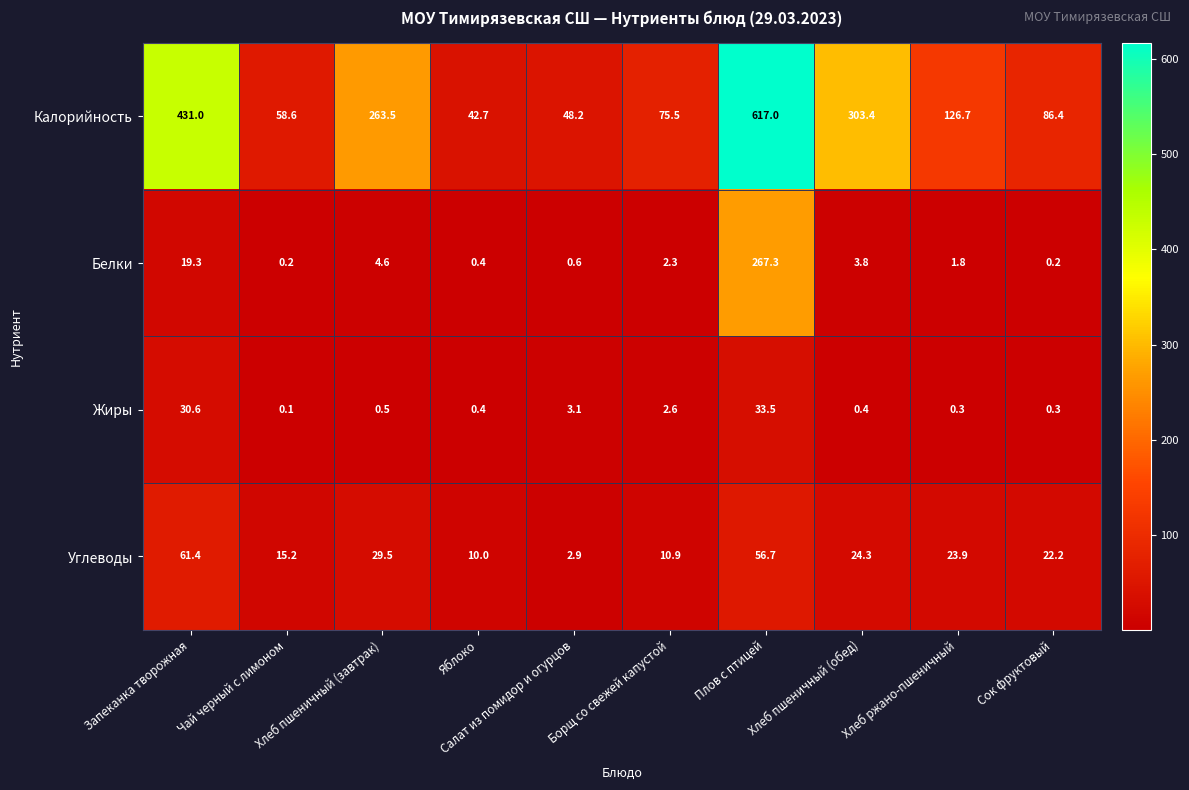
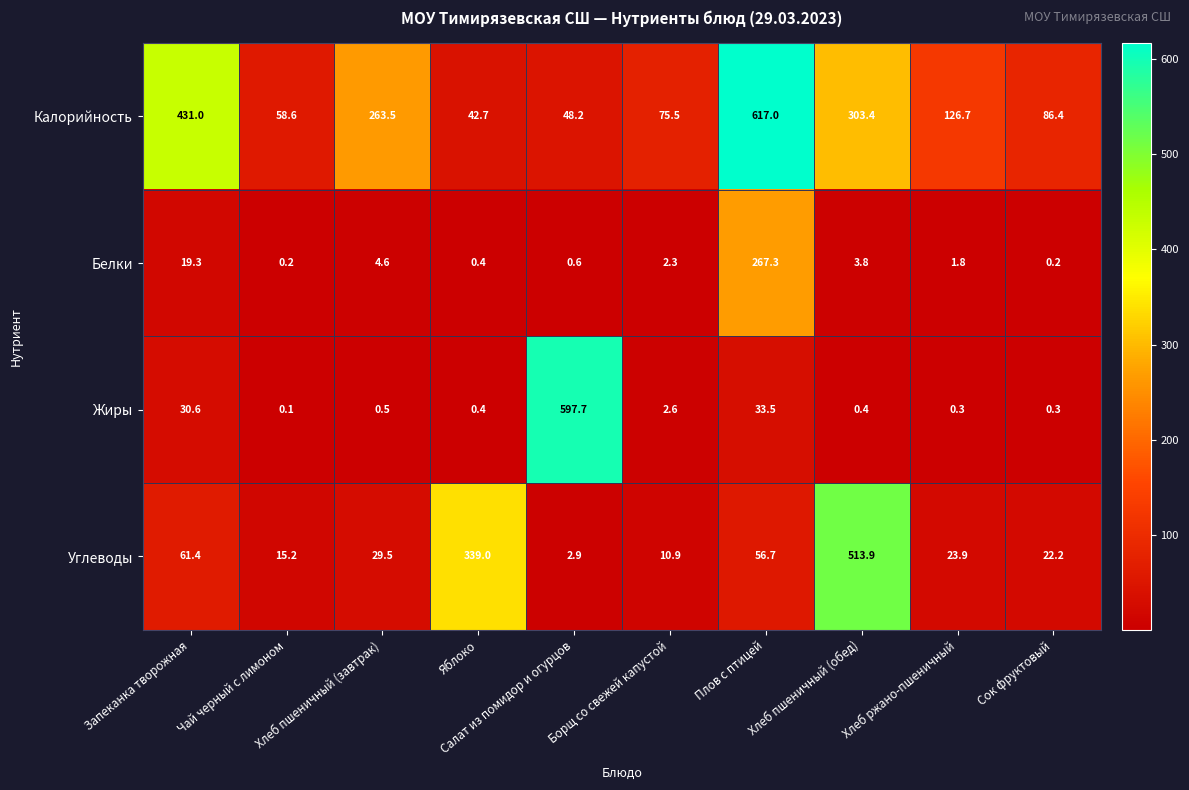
  {
    "Калорийность": {
      "Запеканка творожная": 431.0,
      "Чай черный с лимоном": 58.6,
      "Хлеб пшеничный (завтрак)": 263.5,
      "Яблоко": 42.7,
      "Салат из помидор и огурцов": 48.2,
      "Борщ со свежей капустой": 75.5,
      "Плов с птицей": 617.0,
      "Хлеб пшеничный (обед)": 303.4,
      "Хлеб ржано-пшеничный": 126.7,
      "Сок фруктовый": 86.4
    },
    "Белки": {
      "Запеканка творожная": 19.3,
      "Чай черный с лимоном": 0.2,
      "Хлеб пшеничный (завтрак)": 4.6,
      "Яблоко": 0.4,
      "Салат из помидор и огурцов": 0.6,
      "Борщ со свежей капустой": 2.3,
      "Плов с птицей": 267.3,
      "Хлеб пшеничный (обед)": 3.8,
      "Хлеб ржано-пшеничный": 1.8,
      "Сок фруктовый": 0.2
    },
    "Жиры": {
      "Запеканка творожная": 30.6,
      "Чай черный с лимоном": 0.1,
      "Хлеб пшеничный (завтрак)": 0.5,
      "Яблоко": 0.4,
-     "Салат из помидор и огурцов": 3.1,
+     "Салат из помидор и огурцов": 597.7,
      "Борщ со свежей капустой": 2.6,
      "Плов с птицей": 33.5,
      "Хлеб пшеничный (обед)": 0.4,
      "Хлеб ржано-пшеничный": 0.3,
      "Сок фруктовый": 0.3
    },
    "Углеводы": {
      "Запеканка творожная": 61.4,
      "Чай черный с лимоном": 15.2,
      "Хлеб пшеничный (завтрак)": 29.5,
-     "Яблоко": 10.0,
+     "Яблоко": 339.0,
      "Салат из помидор и огурцов": 2.9,
      "Борщ со свежей капустой": 10.9,
      "Плов с птицей": 56.7,
-     "Хлеб пшеничный (обед)": 24.3,
+     "Хлеб пшеничный (обед)": 513.9,
      "Хлеб ржано-пшеничный": 23.9,
      "Сок фруктовый": 22.2
    }
  }
